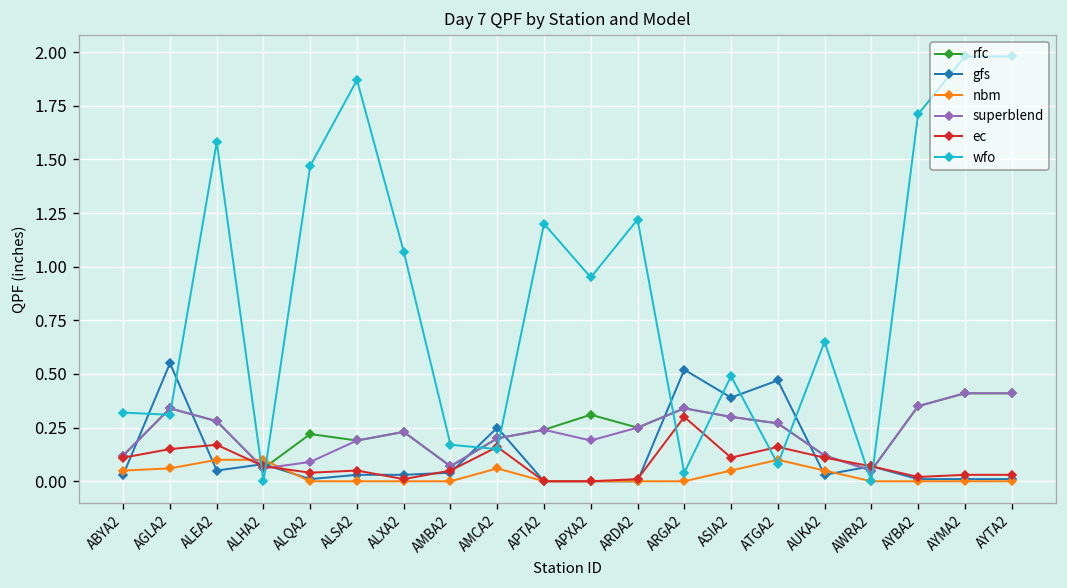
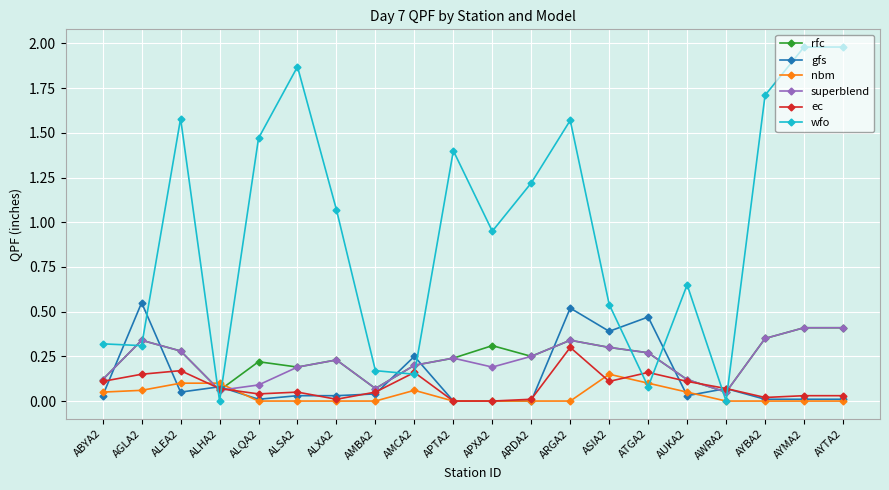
  {
    "rfc": {
      "ALQA2": 0.22,
      "APXA2": 0.31
    },
    "gfs": {
      "ABYA2": 0.03,
      "AGLA2": 0.55,
      "ALEA2": 0.05,
      "ALSA2": 0.03,
      "ALXA2": 0.03,
      "AMCA2": 0.25,
      "ARGA2": 0.52,
      "ASIA2": 0.39,
      "ATGA2": 0.47,
      "AUKA2": 0.03
    },
    "nbm": {
      "ABYA2": 0.05,
      "AGLA2": 0.06,
      "ALEA2": 0.10,
      "ALHA2": 0.10,
      "ALSA2": 0.00,
      "AMBA2": 0.00,
      "AMCA2": 0.06,
      "ARGA2": 0.00,
-     "ASIA2": 0.05,
+     "ASIA2": 0.15,
      "ATGA2": 0.10,
      "AUKA2": 0.05
    },
    "superblend": {
      "ALQA2": 0.09,
      "APXA2": 0.19
    },
    "ec": {
      "AGLA2": 0.15,
      "ALEA2": 0.17,
      "ALQA2": 0.04,
      "ALSA2": 0.05,
      "ARGA2": 0.30,
      "ASIA2": 0.11,
      "ATGA2": 0.16,
      "AYMA2": 0.03,
      "AYTA2": 0.03
    },
    "wfo": {
      "ABYA2": 0.32,
      "AGLA2": 0.31,
      "ALEA2": 1.58,
      "ALHA2": 0.00,
      "ALQA2": 1.47,
      "ALSA2": 1.87,
      "ALXA2": 1.07,
      "AMBA2": 0.17,
-     "APTA2": 1.2,
+     "APTA2": 1.4,
      "APXA2": 0.95,
      "ARDA2": 1.22,
-     "ARGA2": 0.04,
-     "ASIA2": 0.49,
+     "ARGA2": 1.57,
+     "ASIA2": 0.54,
      "ATGA2": 0.08,
      "AUKA2": 0.65,
      "AYBA2": 1.71
    }
  }
